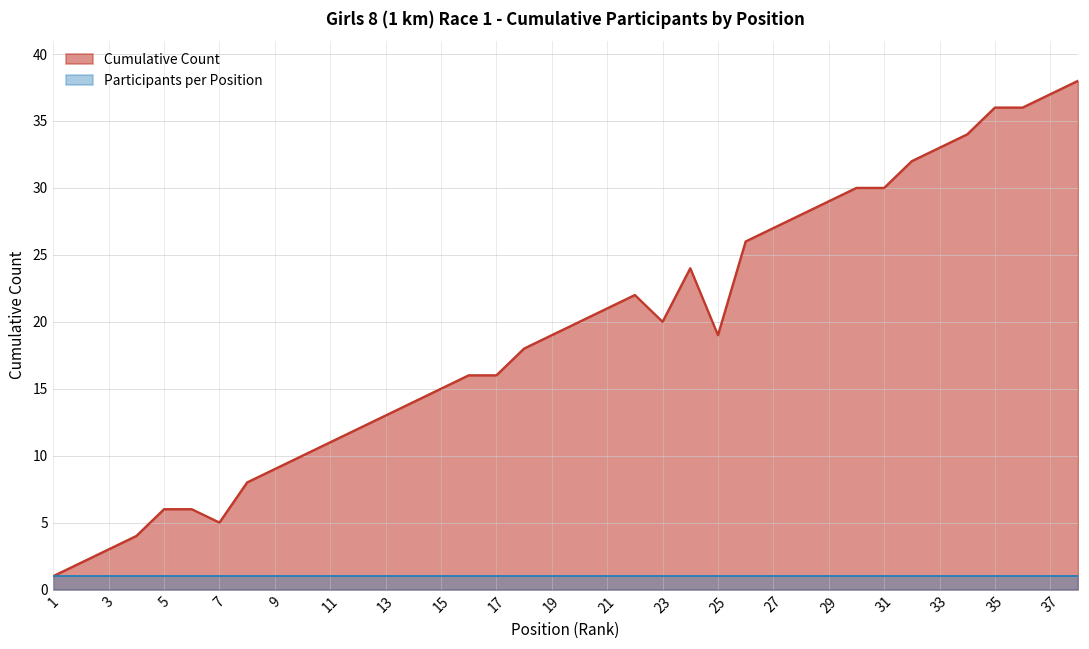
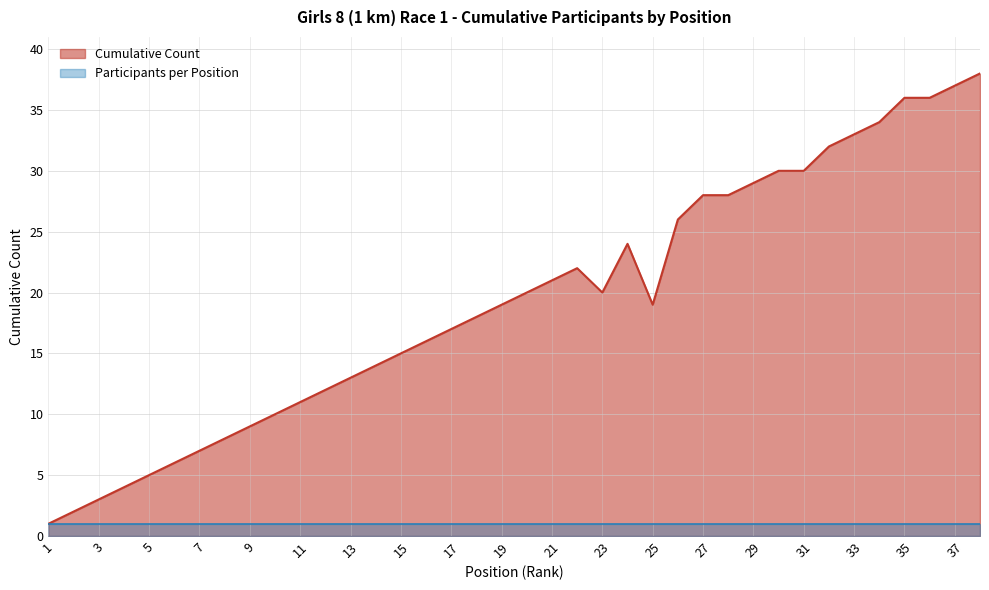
  {
    "Cumulative Count": {
      "3": 3,
-     "5": 6,
-     "7": 5,
+     "5": 5,
+     "7": 7,
      "9": 9,
      "11": 11,
      "13": 13,
      "15": 15,
-     "17": 16,
+     "17": 17,
      "19": 19,
      "21": 21,
      "23": 20,
      "25": 19,
-     "27": 27,
+     "27": 28,
      "29": 29,
      "31": 30,
      "33": 33,
      "35": 36,
      "37": 37
    },
    "Participants per Position": {
      "3": 1,
      "5": 1,
      "7": 1,
      "9": 1,
      "11": 1,
      "13": 1,
      "15": 1,
      "17": 1,
      "19": 1,
      "21": 1,
      "23": 1,
      "25": 1,
      "27": 1,
      "29": 1,
      "31": 1,
      "33": 1,
      "35": 1,
      "37": 1
    }
  }
